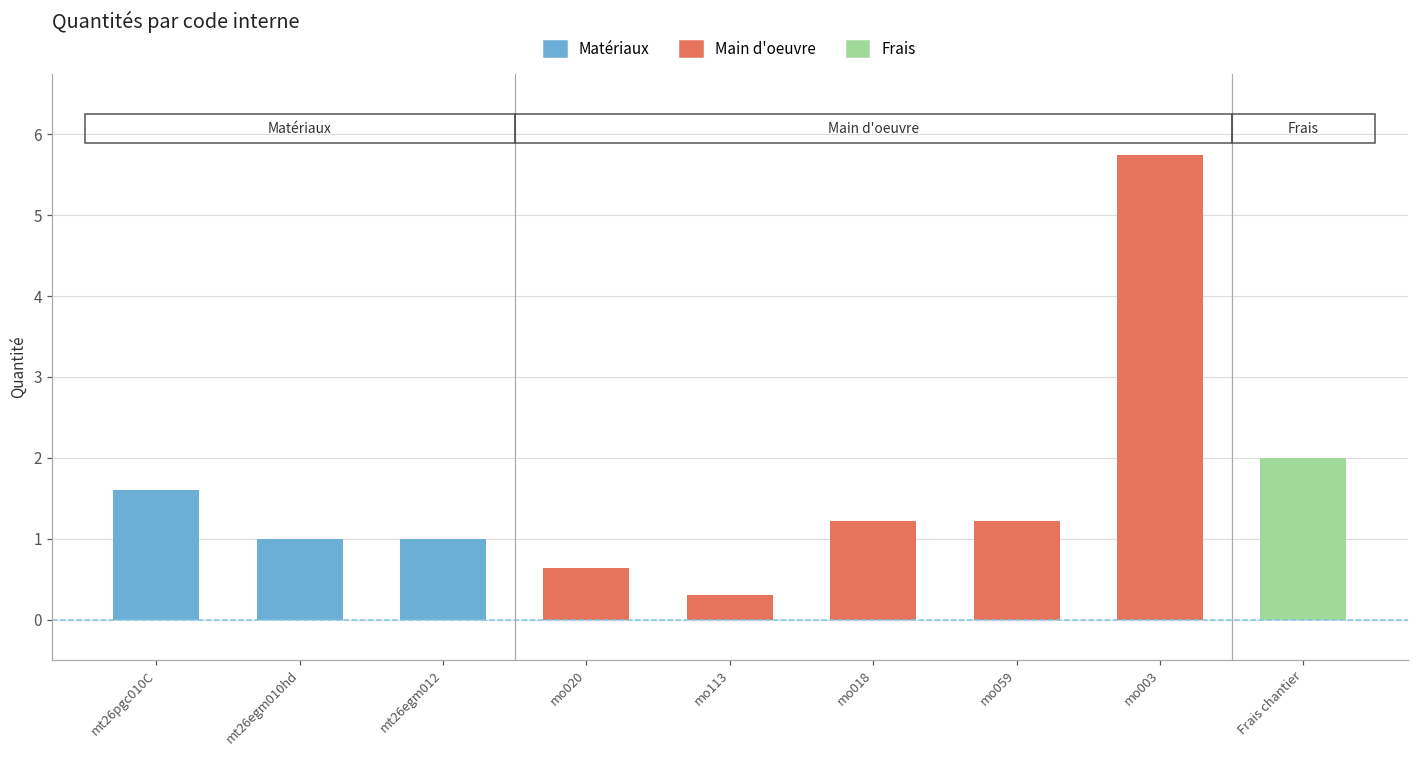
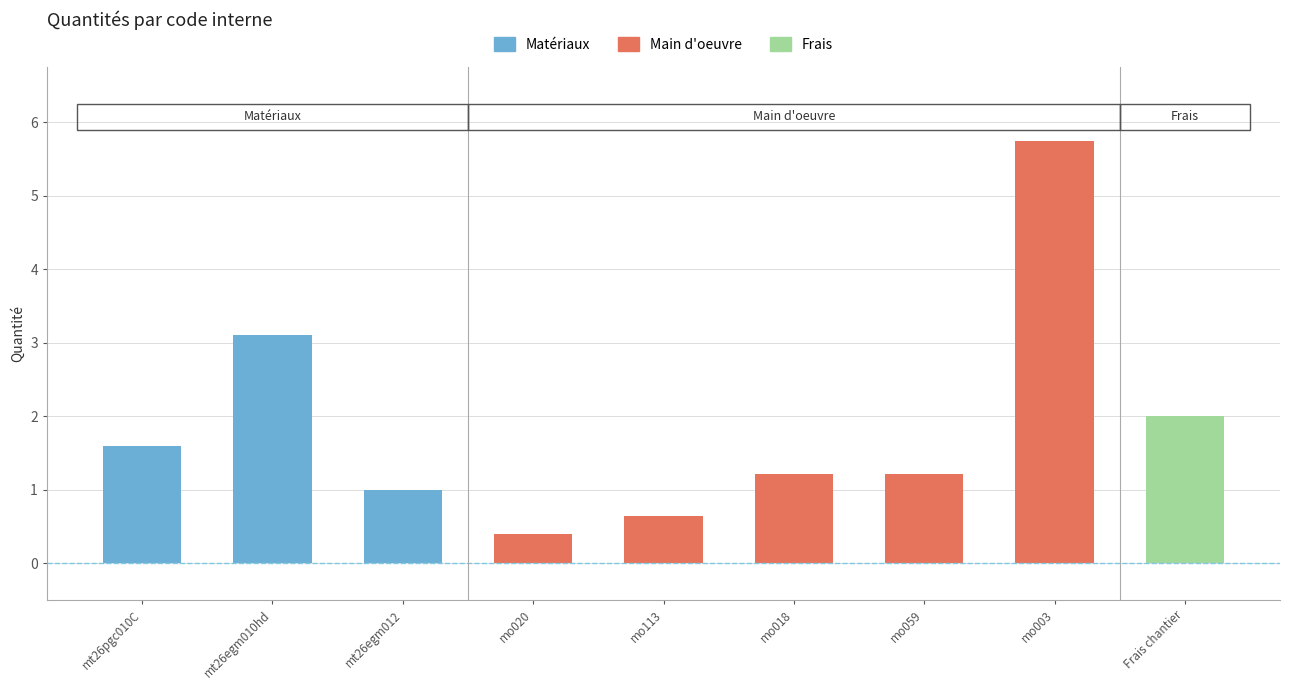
  {
    "mt26pgc010C": 1.6,
-   "mt26egm010hd": 1.0,
+   "mt26egm010hd": 3.1,
    "mt26egm012": 1.0,
-   "mo020": 0.6,
-   "mo113": 0.3,
+   "mo020": 0.4,
+   "mo113": 0.6,
    "mo018": 1.2,
    "mo059": 1.2,
    "mo003": 5.7,
    "Frais chantier": 2.0
  }
